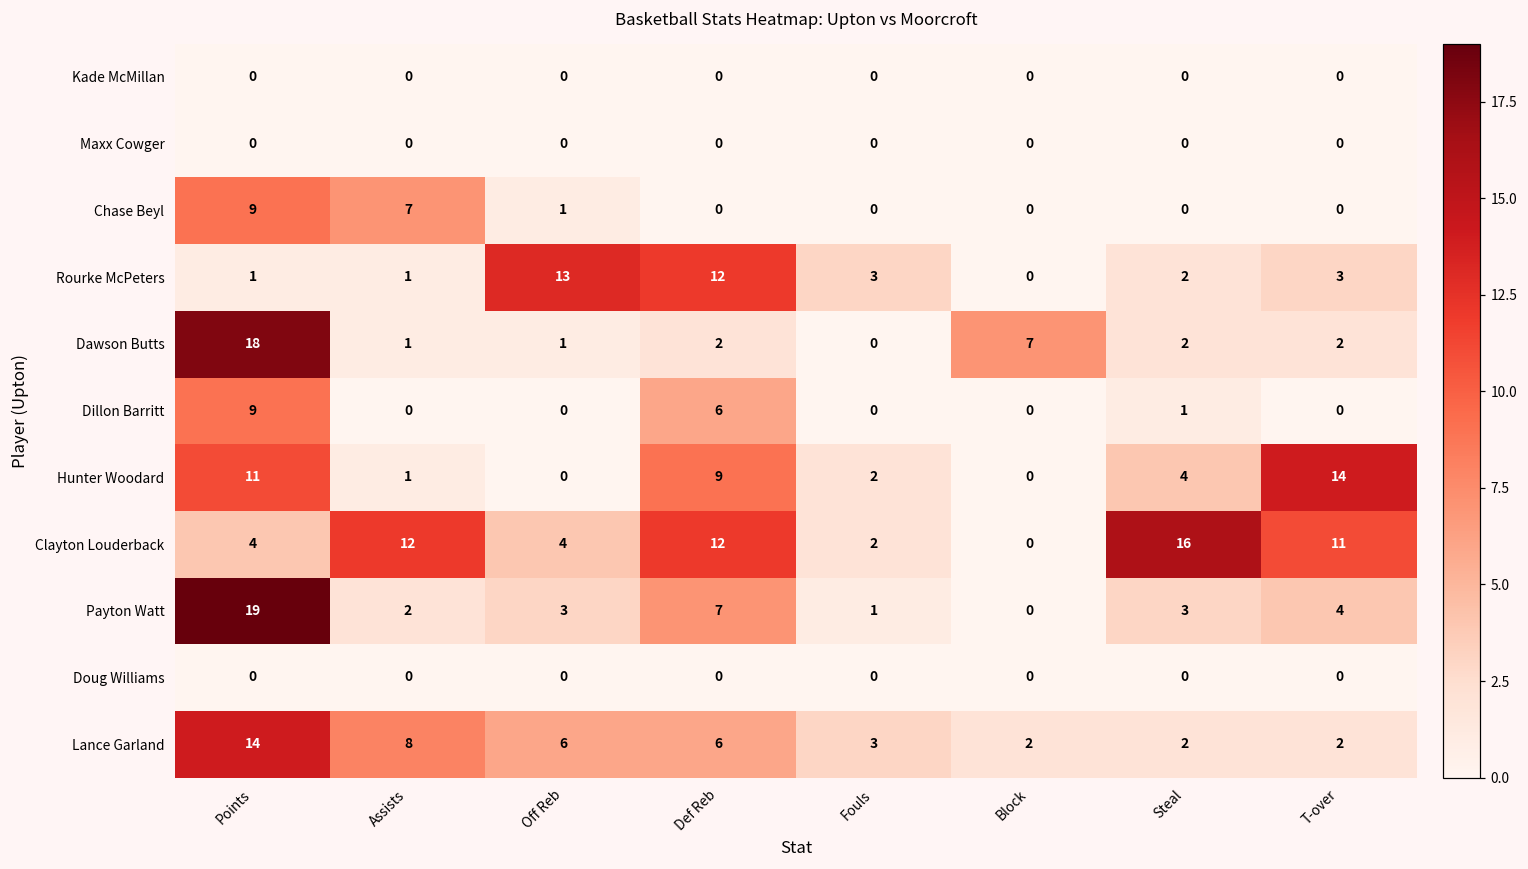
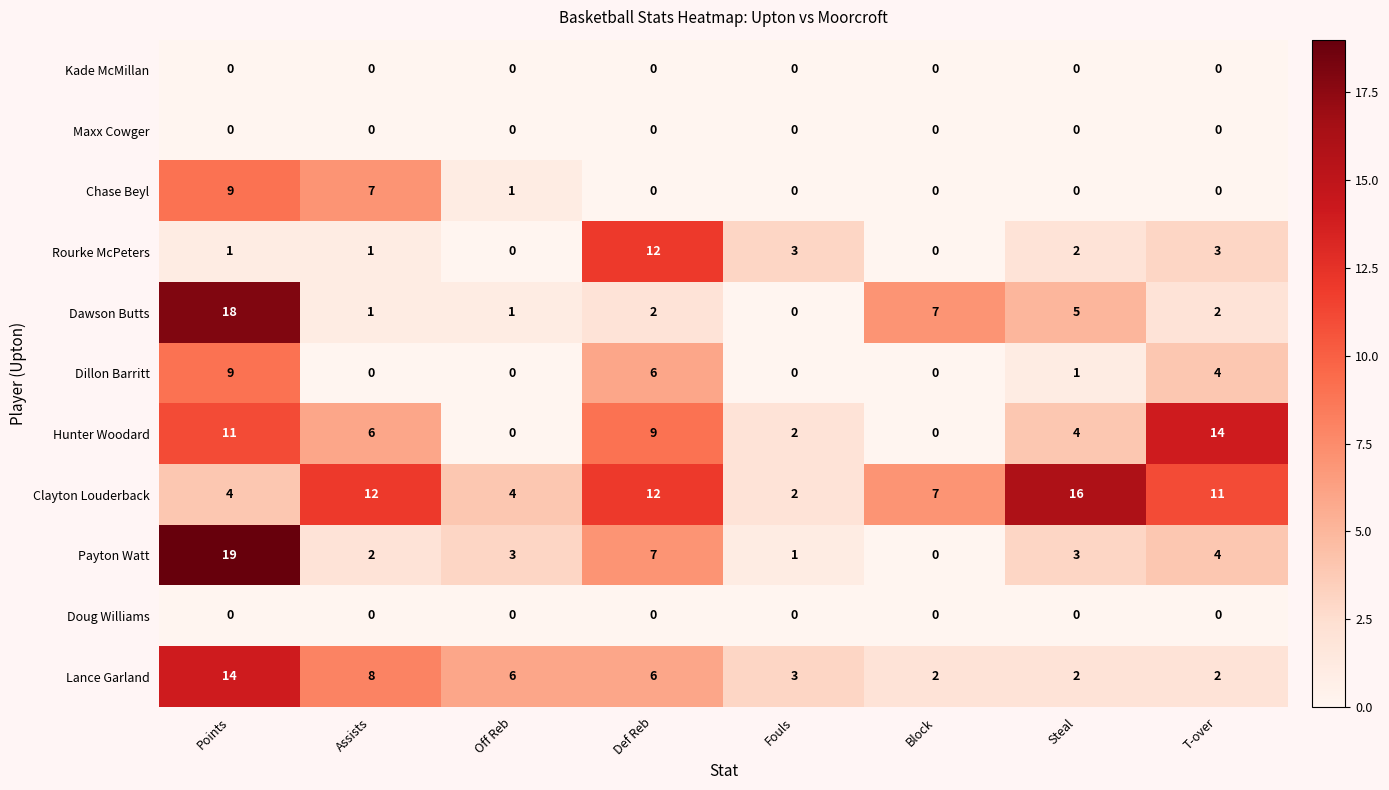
  {
    "Kade McMillan": {
      "Points": 0,
      "Assists": 0,
      "Off Reb": 0,
      "Def Reb": 0,
      "Fouls": 0,
      "Block": 0,
      "Steal": 0,
      "T-over": 0
    },
    "Maxx Cowger": {
      "Points": 0,
      "Assists": 0,
      "Off Reb": 0,
      "Def Reb": 0,
      "Fouls": 0,
      "Block": 0,
      "Steal": 0,
      "T-over": 0
    },
    "Chase Beyl": {
      "Points": 9,
      "Assists": 7,
      "Off Reb": 1,
      "Def Reb": 0,
      "Fouls": 0,
      "Block": 0,
      "Steal": 0,
      "T-over": 0
    },
    "Rourke McPeters": {
      "Points": 1,
      "Assists": 1,
-     "Off Reb": 13,
+     "Off Reb": 0,
      "Def Reb": 12,
      "Fouls": 3,
      "Block": 0,
      "Steal": 2,
      "T-over": 3
    },
    "Dawson Butts": {
      "Points": 18,
      "Assists": 1,
      "Off Reb": 1,
      "Def Reb": 2,
      "Fouls": 0,
      "Block": 7,
-     "Steal": 2,
+     "Steal": 5,
      "T-over": 2
    },
    "Dillon Barritt": {
      "Points": 9,
      "Assists": 0,
      "Off Reb": 0,
      "Def Reb": 6,
      "Fouls": 0,
      "Block": 0,
      "Steal": 1,
-     "T-over": 0
+     "T-over": 4
    },
    "Hunter Woodard": {
      "Points": 11,
-     "Assists": 1,
+     "Assists": 6,
      "Off Reb": 0,
      "Def Reb": 9,
      "Fouls": 2,
      "Block": 0,
      "Steal": 4,
      "T-over": 14
    },
    "Clayton Louderback": {
      "Points": 4,
      "Assists": 12,
      "Off Reb": 4,
      "Def Reb": 12,
      "Fouls": 2,
-     "Block": 0,
+     "Block": 7,
      "Steal": 16,
      "T-over": 11
    },
    "Payton Watt": {
      "Points": 19,
      "Assists": 2,
      "Off Reb": 3,
      "Def Reb": 7,
      "Fouls": 1,
      "Block": 0,
      "Steal": 3,
      "T-over": 4
    },
    "Doug Williams": {
      "Points": 0,
      "Assists": 0,
      "Off Reb": 0,
      "Def Reb": 0,
      "Fouls": 0,
      "Block": 0,
      "Steal": 0,
      "T-over": 0
    },
    "Lance Garland": {
      "Points": 14,
      "Assists": 8,
      "Off Reb": 6,
      "Def Reb": 6,
      "Fouls": 3,
      "Block": 2,
      "Steal": 2,
      "T-over": 2
    }
  }
